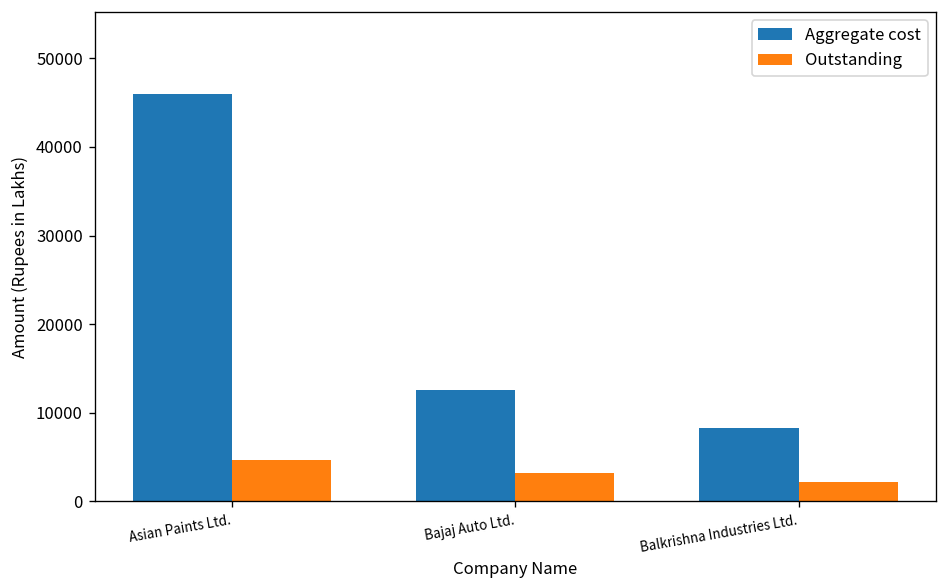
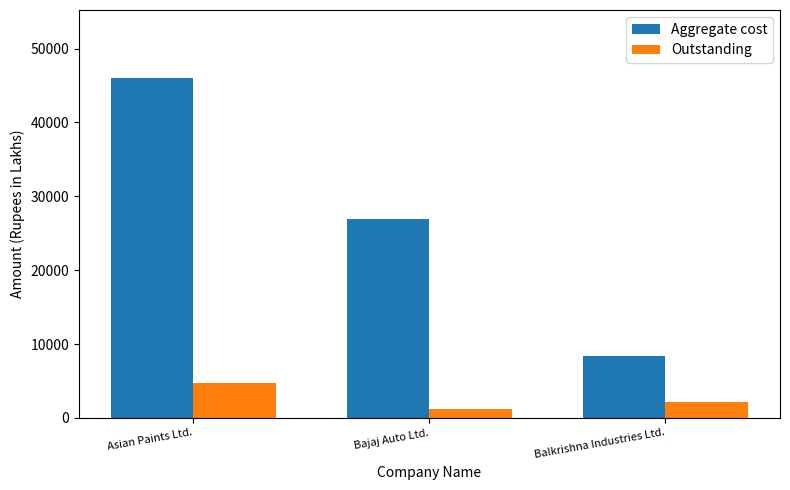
  {
    "Aggregate cost": {
      "Asian Paints Ltd.": 46000,
-     "Bajaj Auto Ltd.": 13000,
+     "Bajaj Auto Ltd.": 27000,
      "Balkrishna Industries Ltd.": 8000
    },
    "Outstanding": {
      "Asian Paints Ltd.": 5000,
-     "Bajaj Auto Ltd.": 3000,
+     "Bajaj Auto Ltd.": 1000,
      "Balkrishna Industries Ltd.": 2000
    }
  }
